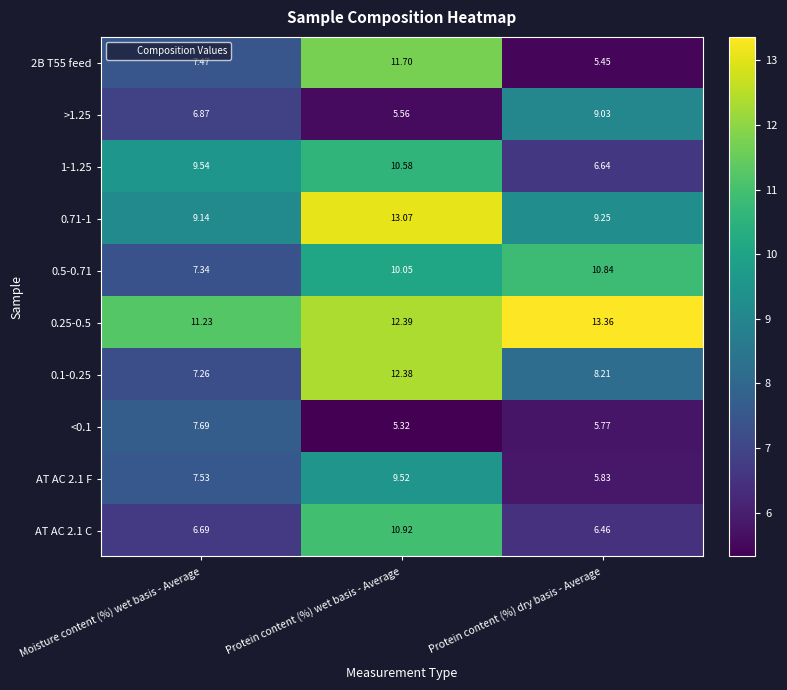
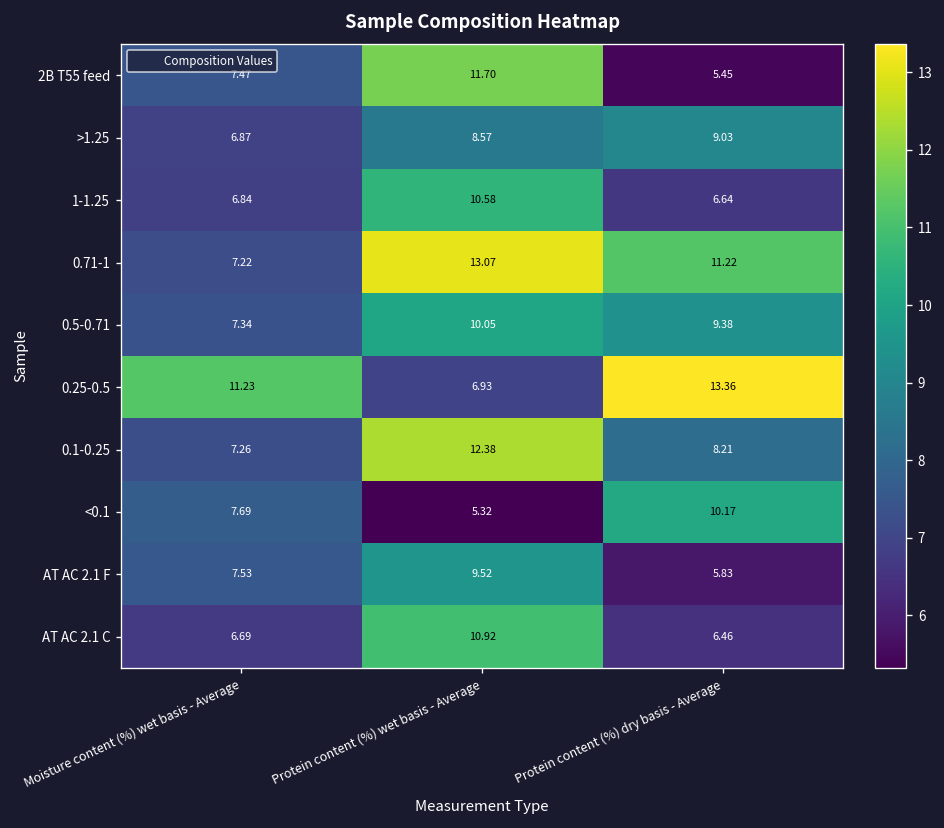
  {
    "2B T55 feed": {
      "Protein content (%) wet basis - Average": 11.70,
      "Protein content (%) dry basis - Average": 5.45
    },
    ">1.25": {
      "Moisture content (%) wet basis - Average": 6.87,
-     "Protein content (%) wet basis - Average": 5.56,
+     "Protein content (%) wet basis - Average": 8.57,
      "Protein content (%) dry basis - Average": 9.03
    },
    "1-1.25": {
-     "Moisture content (%) wet basis - Average": 9.54,
+     "Moisture content (%) wet basis - Average": 6.84,
      "Protein content (%) wet basis - Average": 10.58,
      "Protein content (%) dry basis - Average": 6.64
    },
    "0.71-1": {
-     "Moisture content (%) wet basis - Average": 9.14,
+     "Moisture content (%) wet basis - Average": 7.22,
      "Protein content (%) wet basis - Average": 13.07,
-     "Protein content (%) dry basis - Average": 9.25
+     "Protein content (%) dry basis - Average": 11.22
    },
    "0.5-0.71": {
      "Moisture content (%) wet basis - Average": 7.34,
      "Protein content (%) wet basis - Average": 10.05,
-     "Protein content (%) dry basis - Average": 10.84
+     "Protein content (%) dry basis - Average": 9.38
    },
    "0.25-0.5": {
      "Moisture content (%) wet basis - Average": 11.23,
-     "Protein content (%) wet basis - Average": 12.39,
+     "Protein content (%) wet basis - Average": 6.93,
      "Protein content (%) dry basis - Average": 13.36
    },
    "0.1-0.25": {
      "Moisture content (%) wet basis - Average": 7.26,
      "Protein content (%) wet basis - Average": 12.38,
      "Protein content (%) dry basis - Average": 8.21
    },
    "<0.1": {
      "Moisture content (%) wet basis - Average": 7.69,
      "Protein content (%) wet basis - Average": 5.32,
-     "Protein content (%) dry basis - Average": 5.77
+     "Protein content (%) dry basis - Average": 10.17
    },
    "AT AC 2.1 F": {
      "Moisture content (%) wet basis - Average": 7.53,
      "Protein content (%) wet basis - Average": 9.52,
      "Protein content (%) dry basis - Average": 5.83
    },
    "AT AC 2.1 C": {
      "Moisture content (%) wet basis - Average": 6.69,
      "Protein content (%) wet basis - Average": 10.92,
      "Protein content (%) dry basis - Average": 6.46
    }
  }
